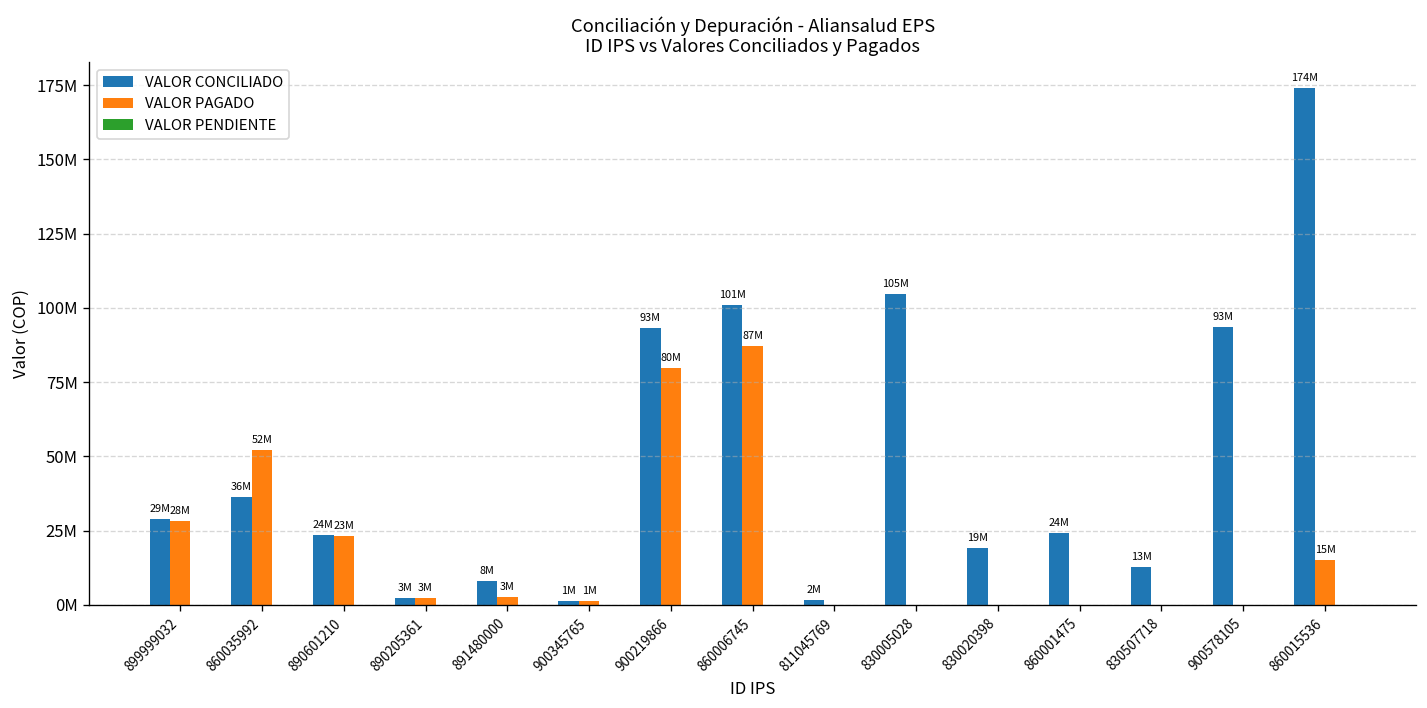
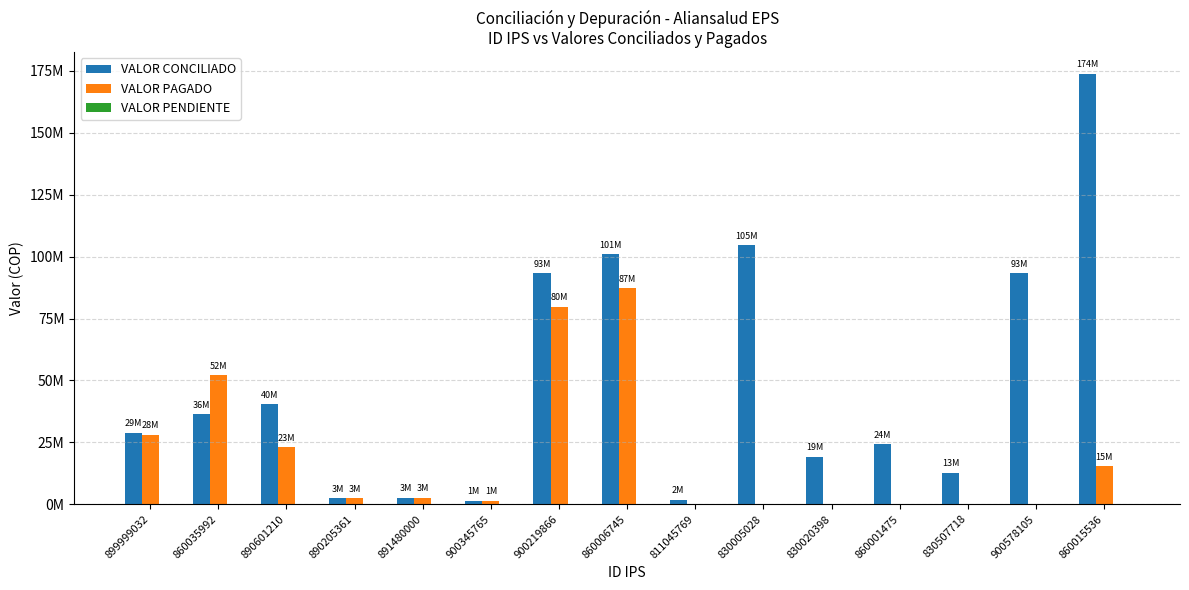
  {
    "VALOR CONCILIADO": {
      "899999032": "29M",
      "860035992": "36M",
-     "890601210": "24M",
+     "890601210": "40M",
      "890205361": "3M",
-     "891480000": "8M",
+     "891480000": "3M",
      "900345765": "1M",
      "900219866": "93M",
      "860006745": "101M",
      "811045769": "2M",
      "830005028": "105M",
      "830020398": "19M",
      "860001475": "24M",
      "830507718": "13M",
      "900578105": "93M",
      "860015536": "174M"
    },
    "VALOR PAGADO": {
      "899999032": "28M",
      "860035992": "52M",
      "890601210": "23M",
      "890205361": "3M",
      "891480000": "3M",
      "900345765": "1M",
      "900219866": "80M",
      "860006745": "87M",
      "860015536": "15M"
    },
    "VALOR PENDIENTE": {
      "899999032": "0",
      "860035992": "0",
      "890601210": "0",
      "890205361": "0",
      "891480000": "0",
      "900345765": "0",
      "900219866": "0",
      "860006745": "0",
      "811045769": "0",
      "830005028": "0",
      "830020398": "0",
      "860001475": "0",
      "830507718": "0",
      "900578105": "0",
      "860015536": "0"
    }
  }
